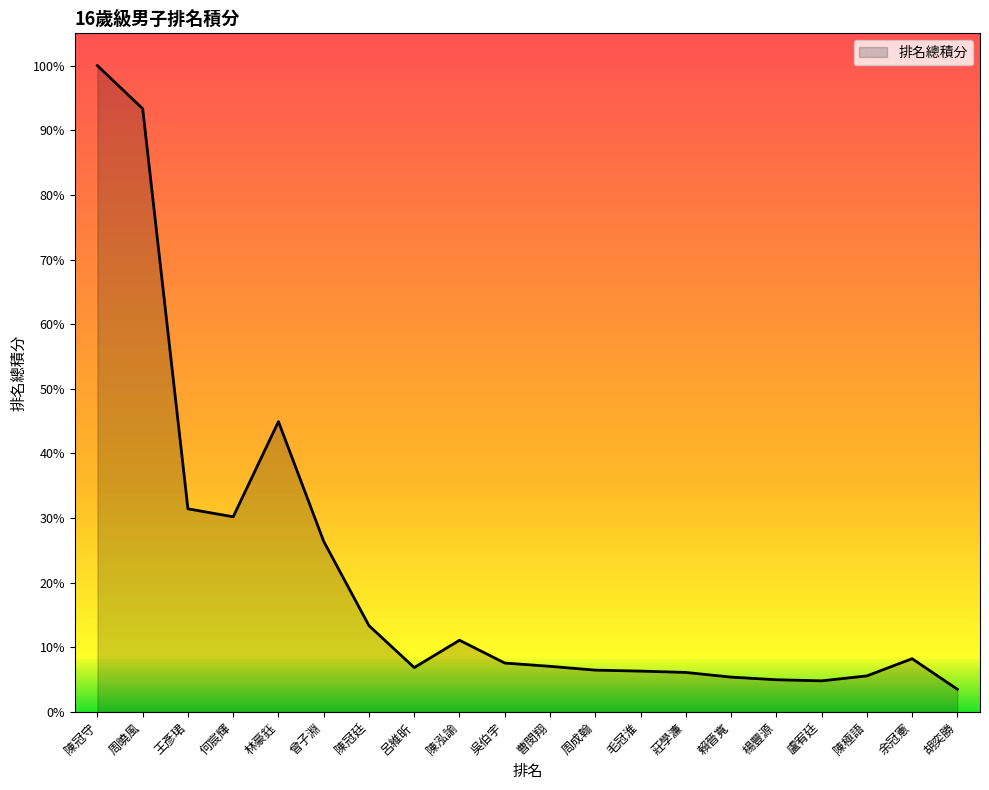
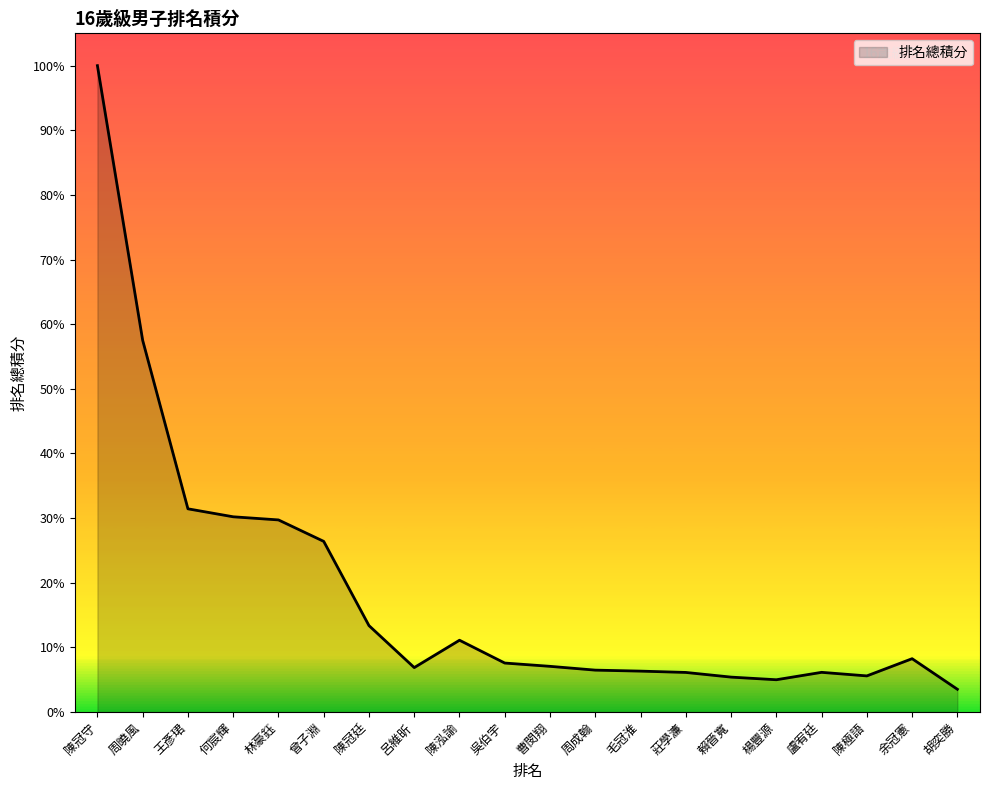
  {
    "陳冠守": "100%",
-   "周曉風": "93%",
+   "周曉風": "58%",
    "王彥珺": "31%",
    "何宸輝": "30%",
-   "林豪鈺": "45%",
+   "林豪鈺": "30%",
    "曾子淵": "26%",
    "陳冠廷": "13%",
    "呂維昕": "7%",
    "陳泓諭": "11%",
    "吳伯宇": "8%",
    "曹閔翔": "7%",
    "周成翰": "6%",
    "毛冠淮": "6%",
    "莊學濂": "6%",
    "賴晉寬": "5%",
    "楊豐源": "5%",
-   "盧宥廷": "5%",
+   "盧宥廷": "6%",
    "陳極語": "6%",
    "余冠憲": "8%",
    "胡奕勝": "4%"
  }
